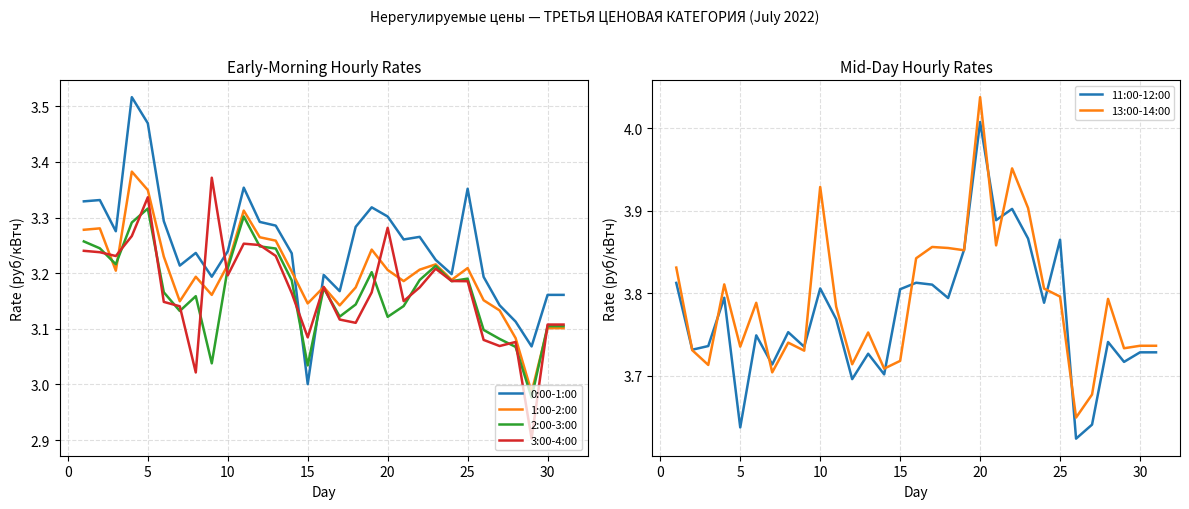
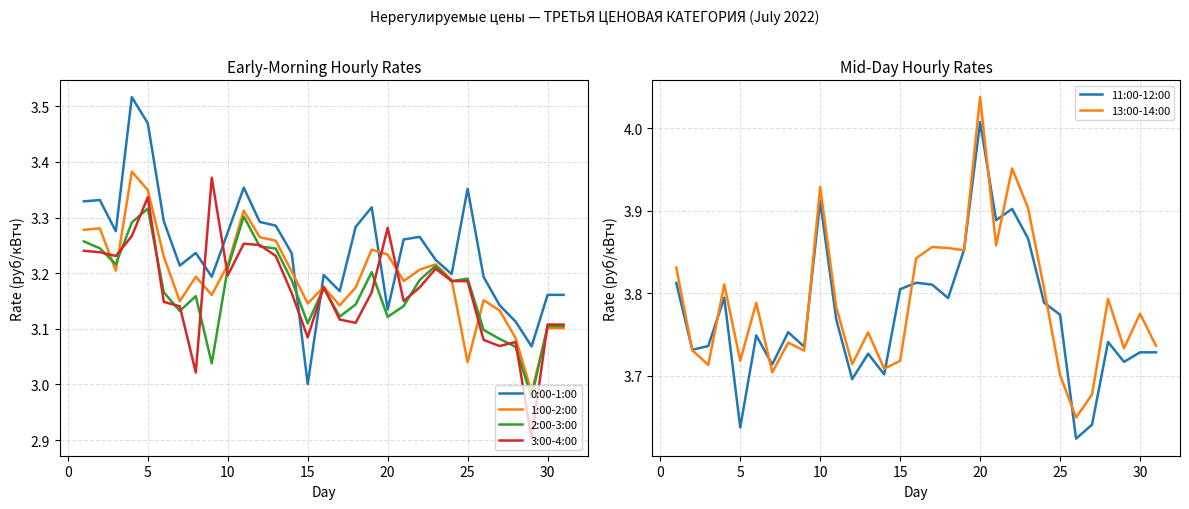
  {
    "Early-Morning Hourly Rates": {
      "0:00-1:00": {
        "5": 3.47,
-       "10": 3.24,
+       "10": 3.27,
        "15": 3.00,
-       "20": 3.30,
+       "20": 3.13,
        "25": 3.35,
        "30": 3.16
      },
      "1:00-2:00": {
        "5": 3.35,
        "10": 3.21,
        "15": 3.15,
-       "20": 3.21,
-       "25": 3.21
+       "20": 3.23,
+       "25": 3.04
      },
      "2:00-3:00": {
        "5": 3.32,
        "10": 3.21,
-       "15": 3.03,
+       "15": 3.11,
        "20": 3.12,
        "25": 3.19
      },
      "3:00-4:00": {
        "5": 3.34,
        "10": 3.20,
        "15": 3.08,
        "20": 3.28,
        "25": 3.19
      }
    },
    "Mid-Day Hourly Rates": {
      "11:00-12:00": {
        "5": 3.64,
-       "10": 3.81,
+       "10": 3.91,
        "15": 3.81,
        "20": 4.01,
-       "25": 3.87,
+       "25": 3.77,
        "30": 3.73
      },
      "13:00-14:00": {
-       "5": 3.74,
+       "5": 3.72,
        "10": 3.93,
        "15": 3.72,
        "20": 4.04,
-       "25": 3.80,
-       "30": 3.74
+       "25": 3.70,
+       "30": 3.78
      }
    }
  }
